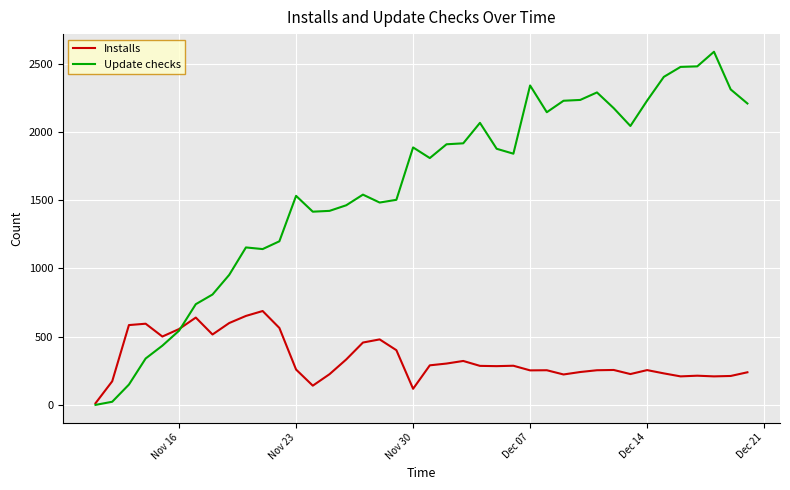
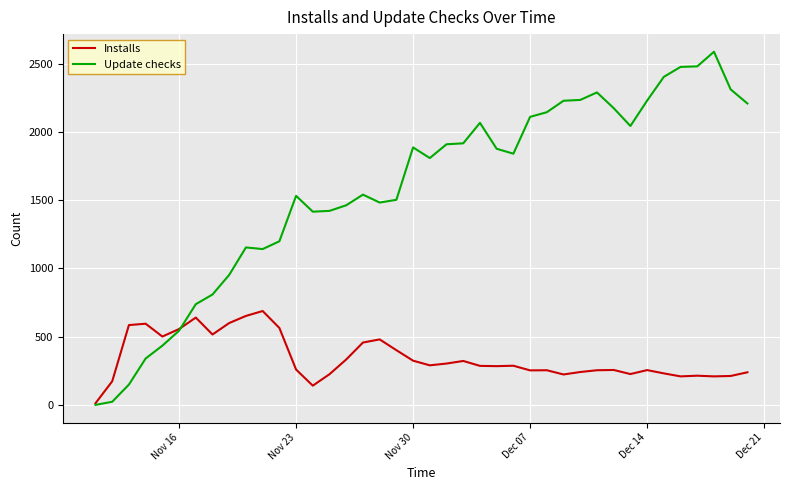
  {
    "Installs": {
      "Nov 23": 260,
-     "Nov 30": 120,
+     "Nov 30": 320,
      "Dec 07": 250,
      "Dec 14": 260
    },
    "Update checks": {
      "Nov 23": 1530,
      "Nov 30": 1890,
-     "Dec 07": 2340,
+     "Dec 07": 2110,
      "Dec 14": 2230
    }
  }
